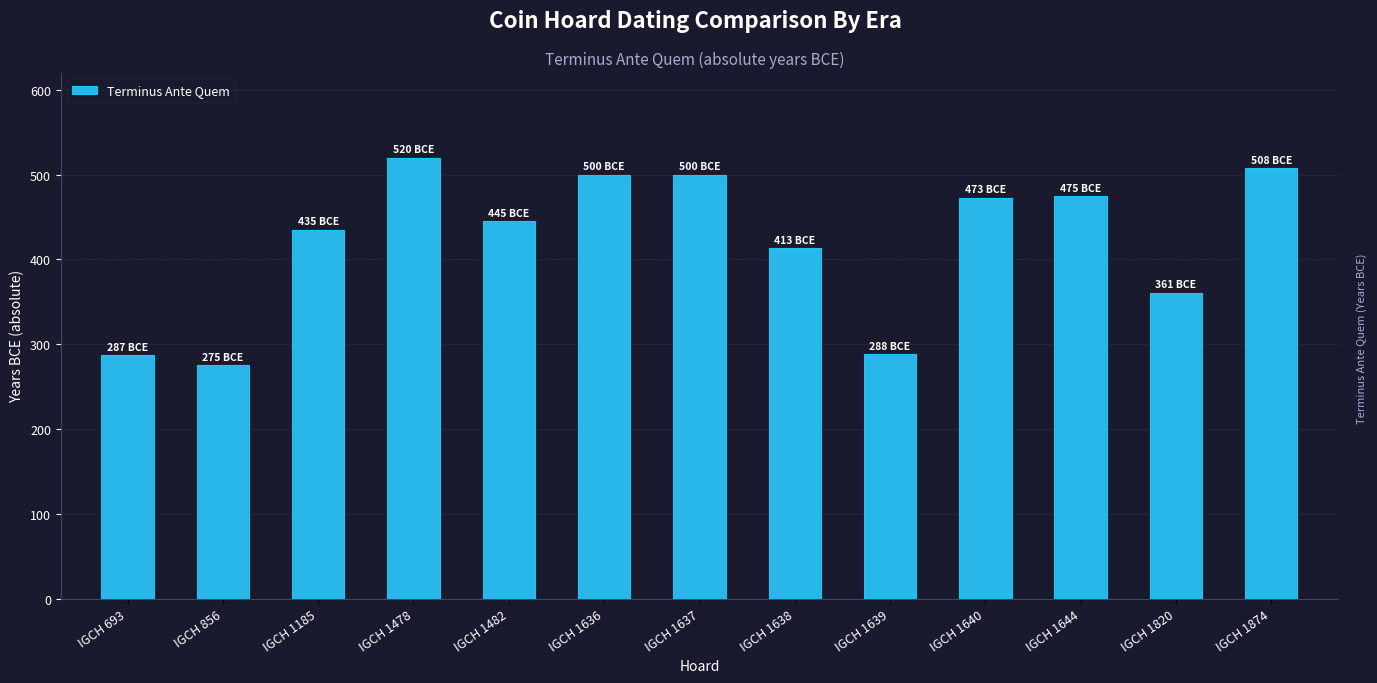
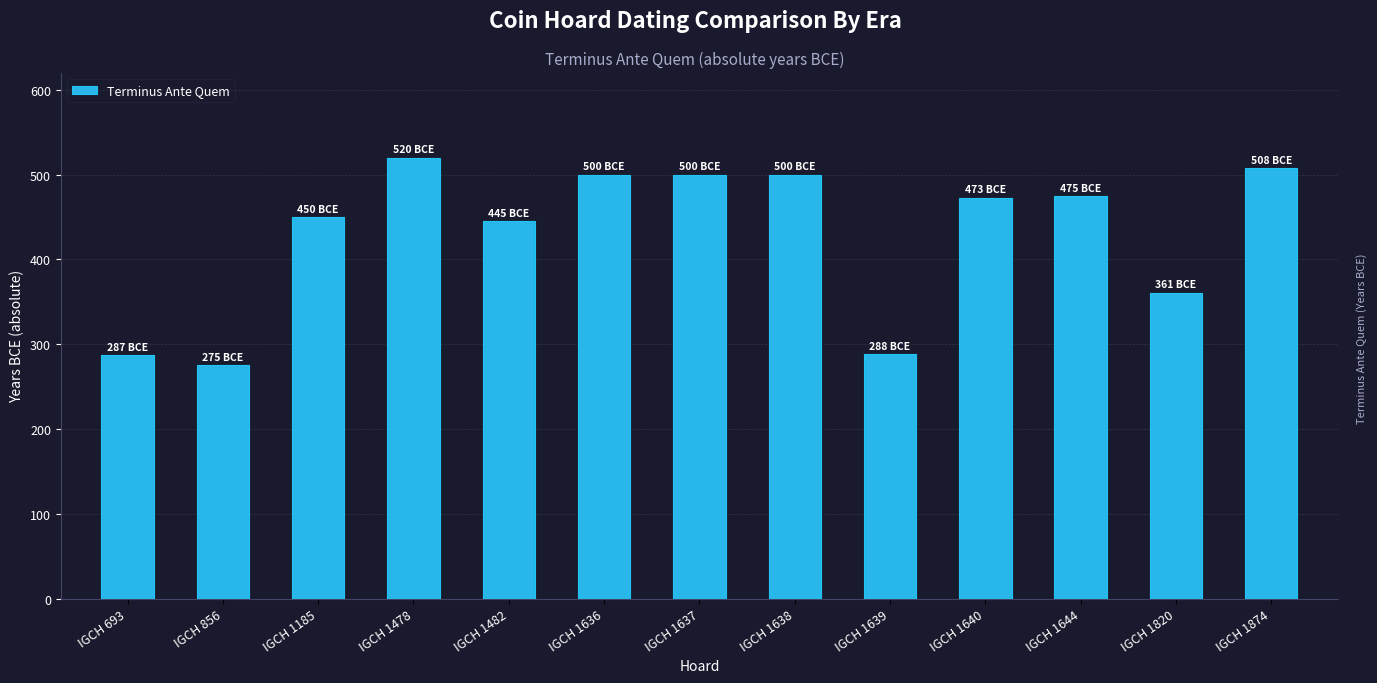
  {
    "IGCH 693": 287,
    "IGCH 856": 275,
-   "IGCH 1185": 435,
+   "IGCH 1185": 450,
    "IGCH 1478": 520,
    "IGCH 1482": 445,
    "IGCH 1636": 500,
    "IGCH 1637": 500,
-   "IGCH 1638": 413,
+   "IGCH 1638": 500,
    "IGCH 1639": 288,
    "IGCH 1640": 473,
    "IGCH 1644": 475,
    "IGCH 1820": 361,
    "IGCH 1874": 508
  }
